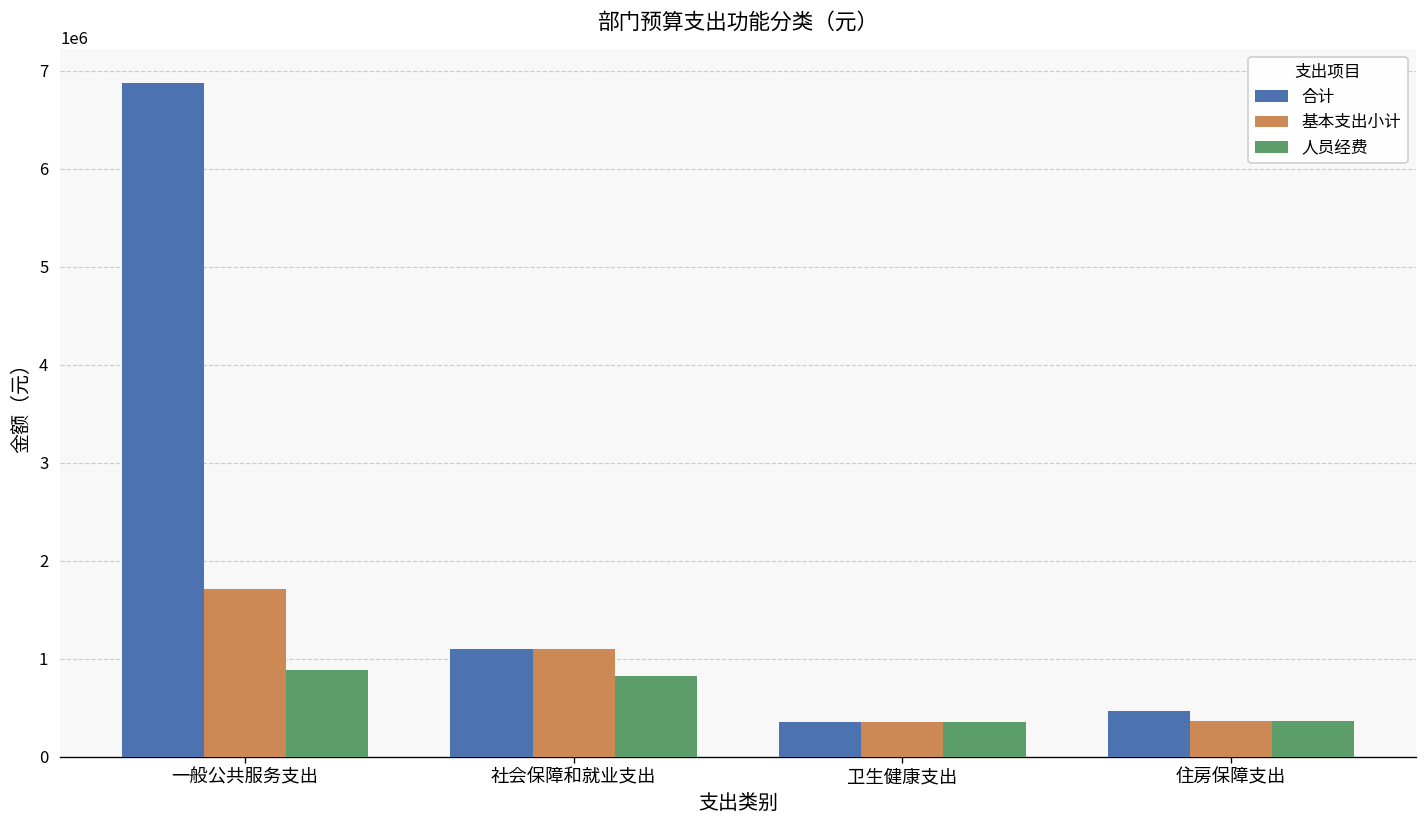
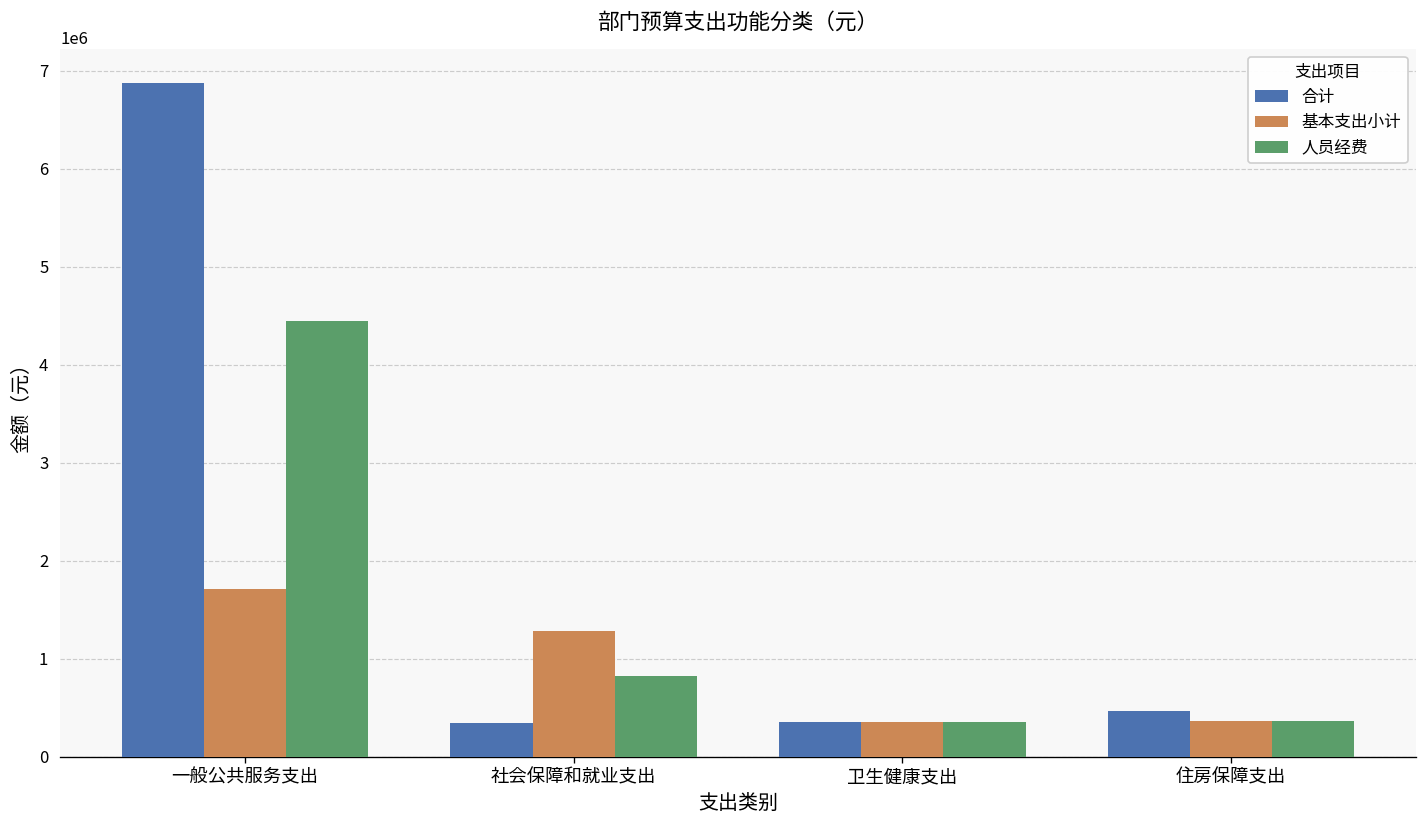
  {
    "合计": {
      "一般公共服务支出": 6900000,
-     "社会保障和就业支出": 1100000,
+     "社会保障和就业支出": 300000,
      "卫生健康支出": 400000,
      "住房保障支出": 500000
    },
    "基本支出小计": {
      "一般公共服务支出": 1700000,
-     "社会保障和就业支出": 1100000,
+     "社会保障和就业支出": 1300000,
      "卫生健康支出": 400000,
      "住房保障支出": 400000
    },
    "人员经费": {
-     "一般公共服务支出": 900000,
+     "一般公共服务支出": 4400000,
      "社会保障和就业支出": 800000,
      "卫生健康支出": 400000,
      "住房保障支出": 400000
    }
  }
